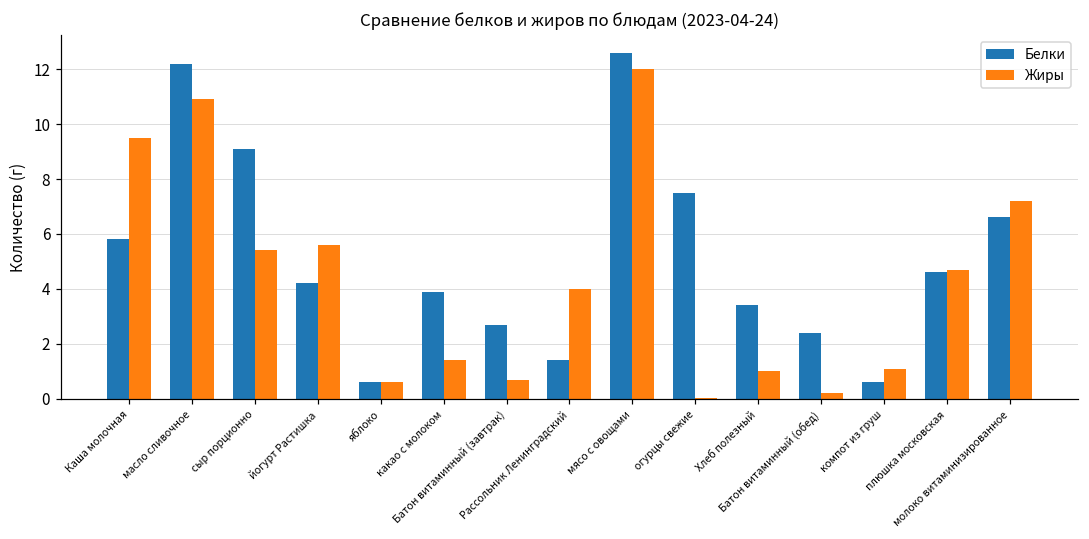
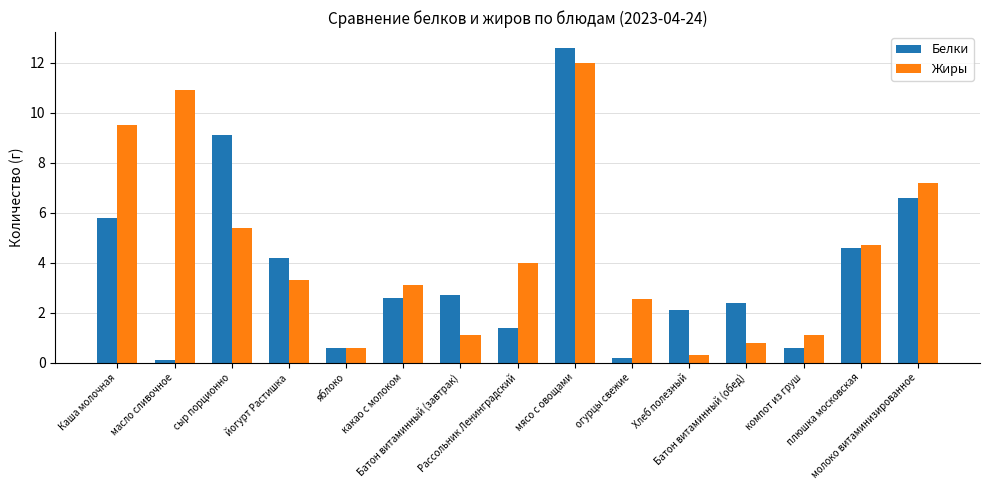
  {
    "Белки": {
      "Каша молочная": 5.8,
-     "масло сливочное": 12.2,
+     "масло сливочное": 0.1,
      "сыр порционно": 9.1,
      "йогурт Растишка": 4.2,
      "яблоко": 0.6,
-     "какао с молоком": 3.9,
+     "какао с молоком": 2.6,
      "Батон витаминный (завтрак)": 2.7,
      "Рассольник Ленинградский": 1.4,
      "мясо с овощами": 12.6,
-     "огурцы свежие": 7.5,
-     "Хлеб полезный": 3.4,
+     "огурцы свежие": 0.2,
+     "Хлеб полезный": 2.1,
      "Батон витаминный (обед)": 2.4,
      "компот из груш": 0.6,
      "плюшка московская": 4.6,
      "молоко витаминизированное": 6.6
    },
    "Жиры": {
      "Каша молочная": 9.5,
      "масло сливочное": 10.9,
      "сыр порционно": 5.4,
-     "йогурт Растишка": 5.6,
+     "йогурт Растишка": 3.3,
      "яблоко": 0.6,
-     "какао с молоком": 1.4,
-     "Батон витаминный (завтрак)": 0.7,
+     "какао с молоком": 3.1,
+     "Батон витаминный (завтрак)": 1.1,
      "Рассольник Ленинградский": 4.0,
      "мясо с овощами": 12.0,
-     "огурцы свежие": 0.0,
-     "Хлеб полезный": 1.0,
-     "Батон витаминный (обед)": 0.2,
+     "огурцы свежие": 2.5,
+     "Хлеб полезный": 0.3,
+     "Батон витаминный (обед)": 0.8,
      "компот из груш": 1.1,
      "плюшка московская": 4.7,
      "молоко витаминизированное": 7.2
    }
  }
